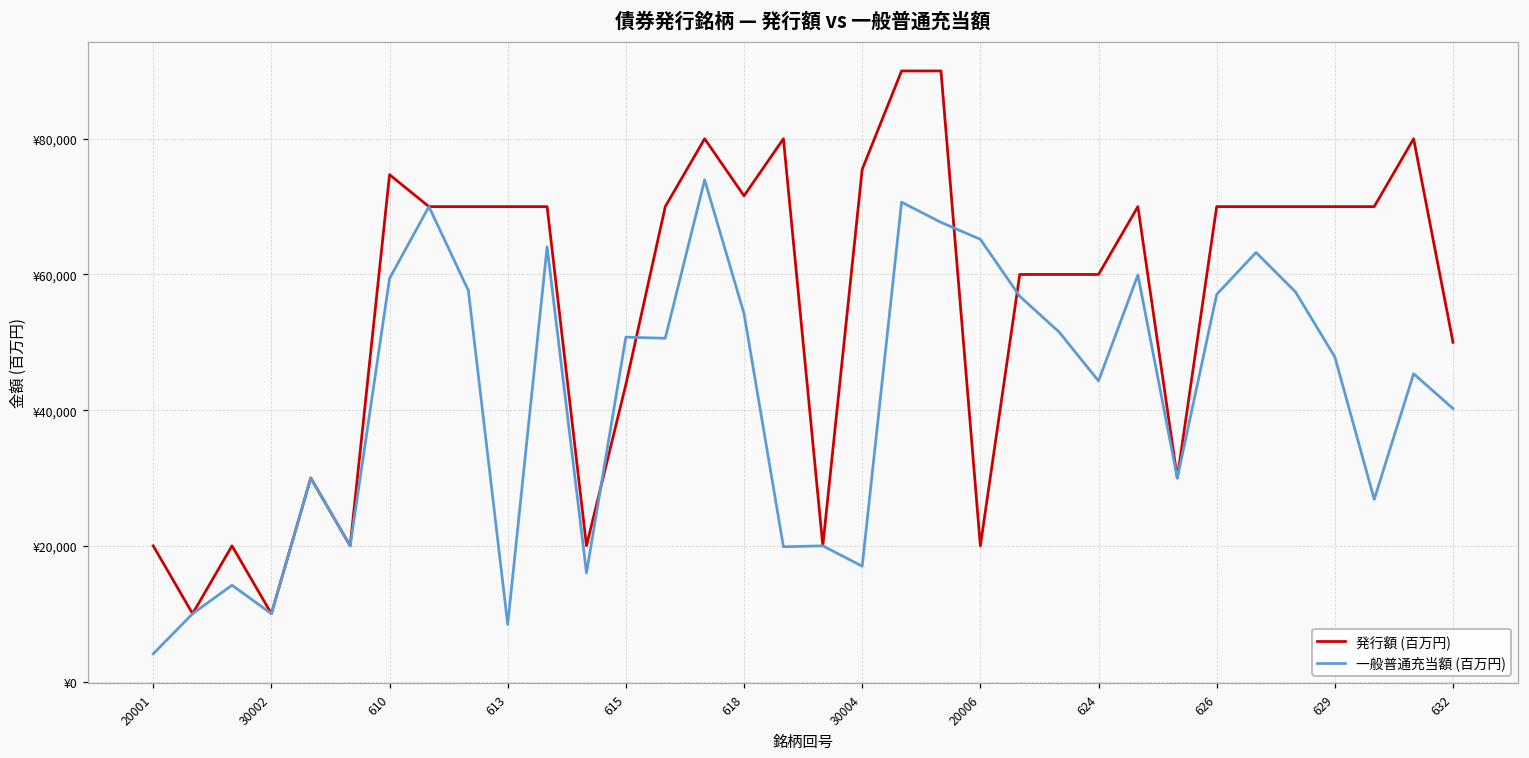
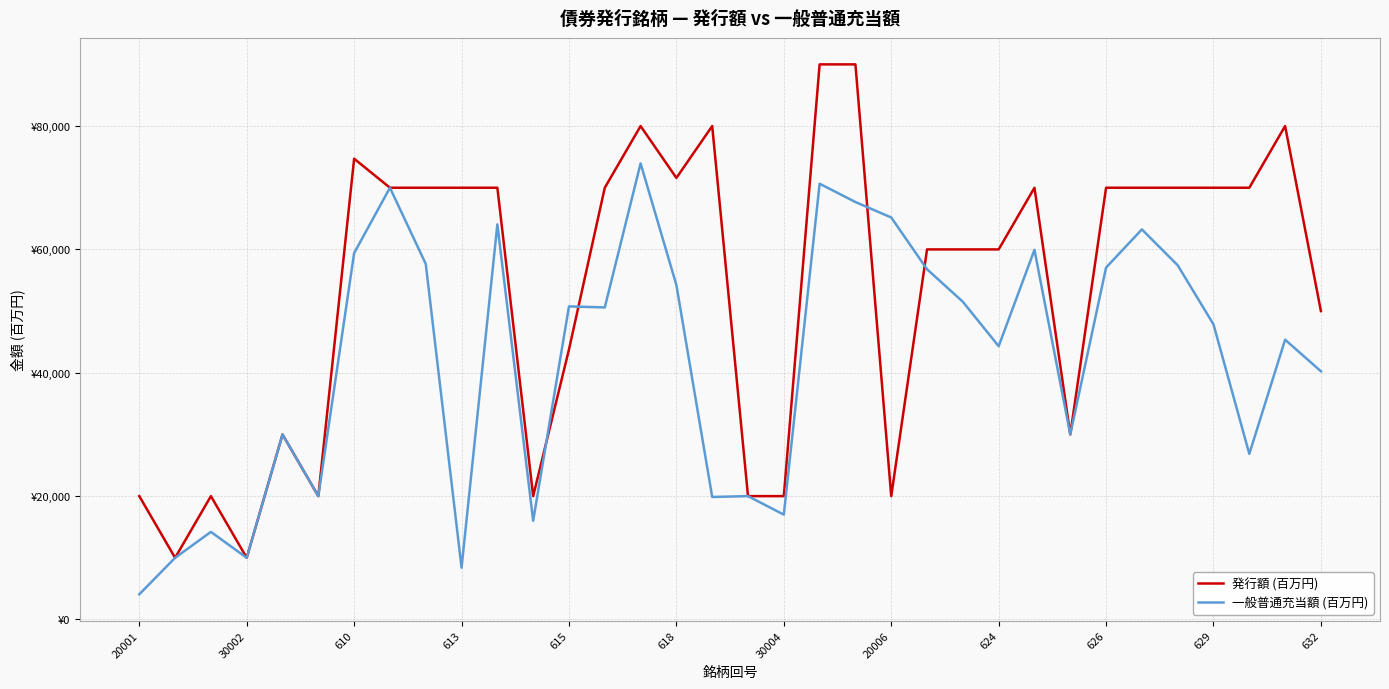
  {
    "発行額 (百万円)": {
      "20001": "¥20,000",
      "610": "¥75,000",
      "613": "¥70,000",
      "615": "¥44,000",
      "618": "¥72,000",
-     "30004": "¥75,000",
+     "30004": "¥20,000",
      "20006": "¥20,000",
      "624": "¥60,000",
      "626": "¥70,000",
      "629": "¥70,000",
      "632": "¥50,000"
    },
    "一般普通充当額 (百万円)": {
      "20001": "¥4,000",
      "610": "¥59,000",
      "613": "¥8,000",
      "615": "¥51,000",
      "618": "¥54,000",
      "30004": "¥17,000",
      "20006": "¥65,000",
      "624": "¥44,000",
      "626": "¥57,000",
      "629": "¥48,000",
      "632": "¥40,000"
    }
  }
